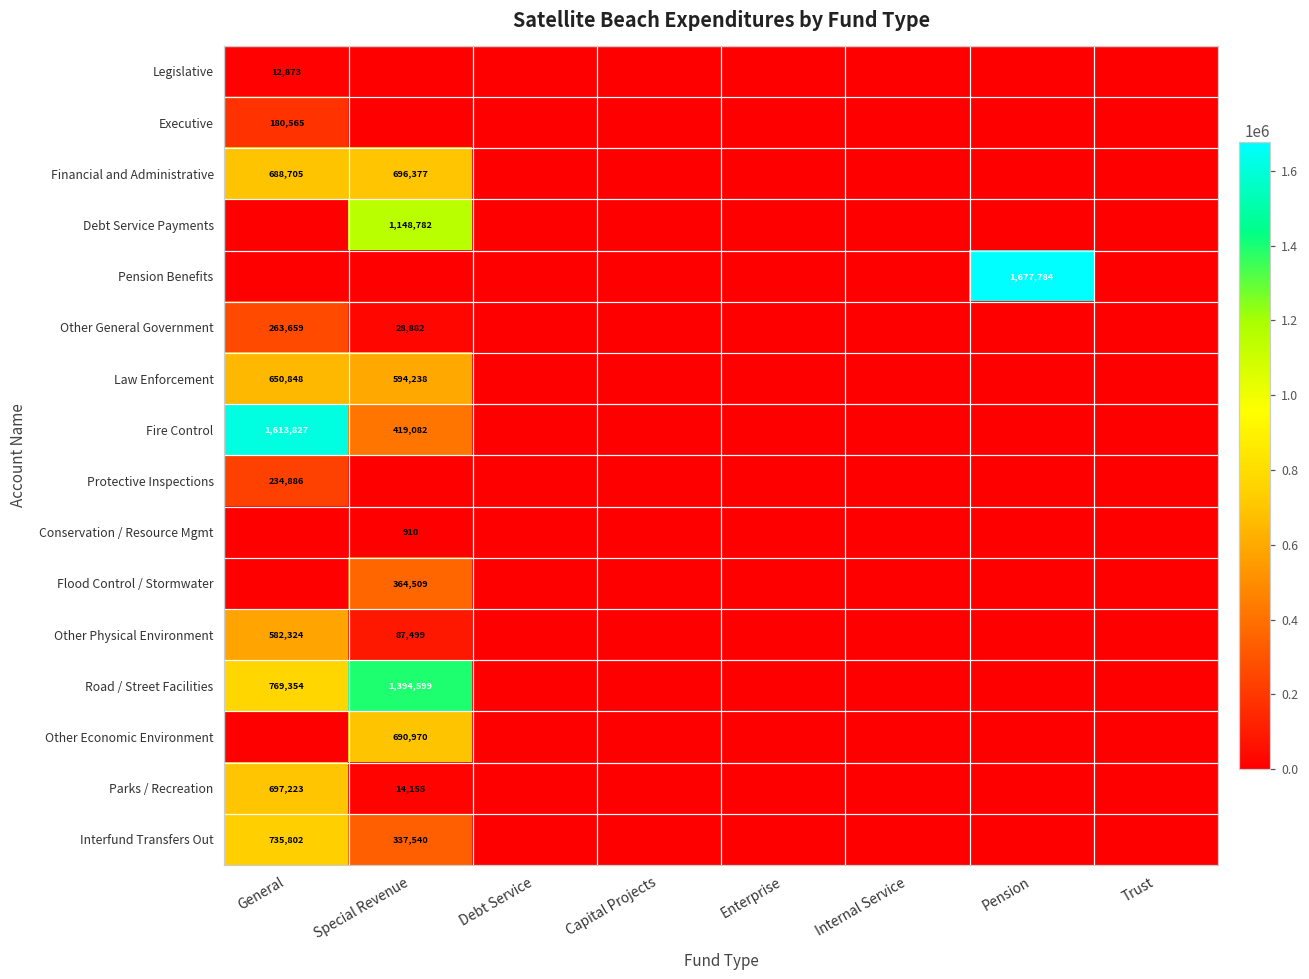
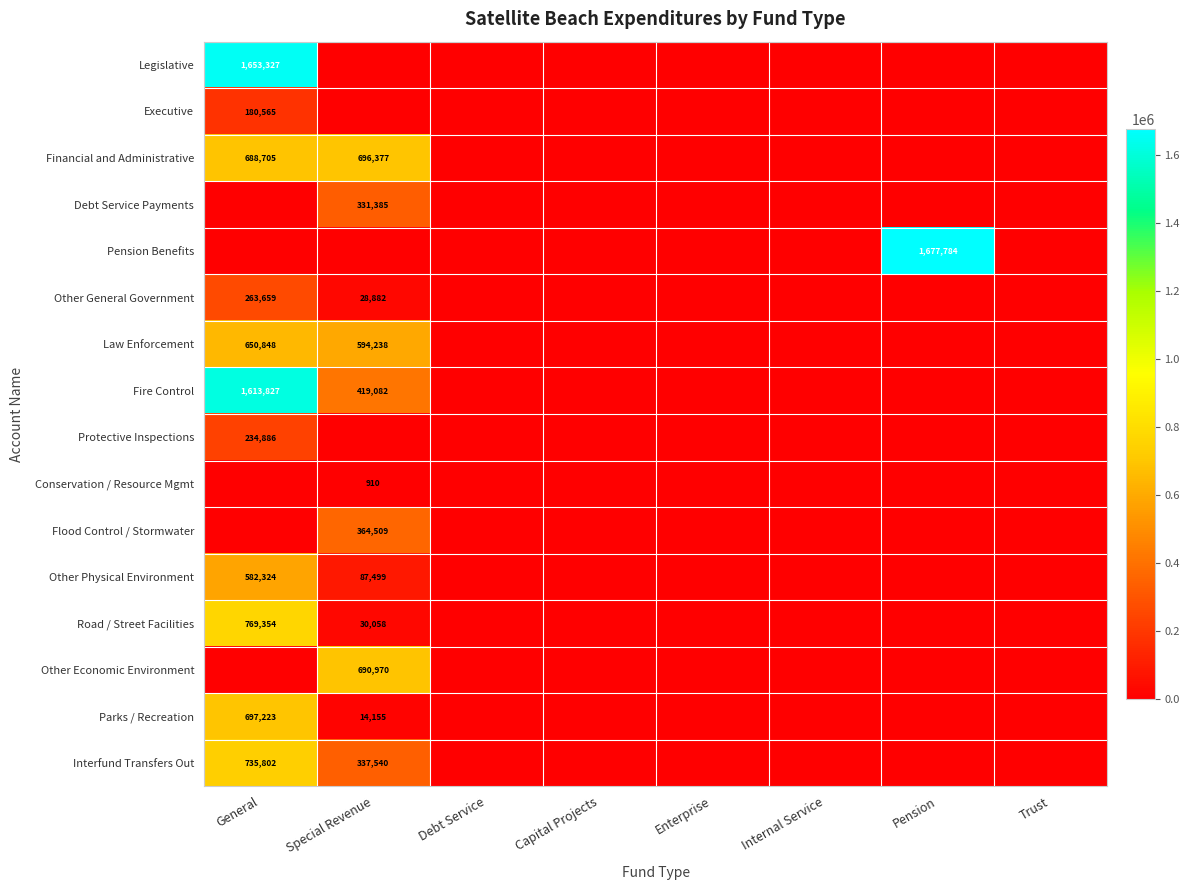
  {
    "Legislative": {
-     "General": "12,873"
+     "General": "1,653,327"
    },
    "Executive": {
      "General": "180,565"
    },
    "Financial and Administrative": {
      "General": "688,705",
      "Special Revenue": "696,377"
    },
    "Debt Service Payments": {
-     "Special Revenue": "1,148,782"
+     "Special Revenue": "331,385"
    },
    "Pension Benefits": {
      "Pension": "1,677,784"
    },
    "Other General Government": {
      "General": "263,659",
      "Special Revenue": "28,882"
    },
    "Law Enforcement": {
      "General": "650,848",
      "Special Revenue": "594,238"
    },
    "Fire Control": {
      "General": "1,613,827",
      "Special Revenue": "419,082"
    },
    "Protective Inspections": {
      "General": "234,886"
    },
    "Conservation / Resource Mgmt": {
      "Special Revenue": "910"
    },
    "Flood Control / Stormwater": {
      "Special Revenue": "364,509"
    },
    "Other Physical Environment": {
      "General": "582,324",
      "Special Revenue": "87,499"
    },
    "Road / Street Facilities": {
      "General": "769,354",
-     "Special Revenue": "1,394,599"
+     "Special Revenue": "30,058"
    },
    "Other Economic Environment": {
      "Special Revenue": "690,970"
    },
    "Parks / Recreation": {
      "General": "697,223",
      "Special Revenue": "14,155"
    },
    "Interfund Transfers Out": {
      "General": "735,802",
      "Special Revenue": "337,540"
    }
  }
